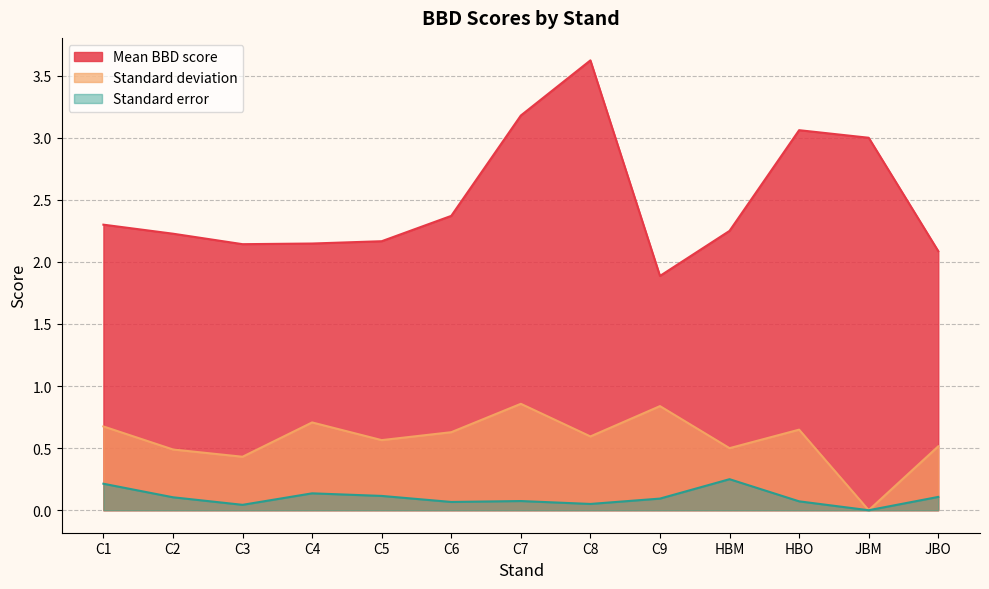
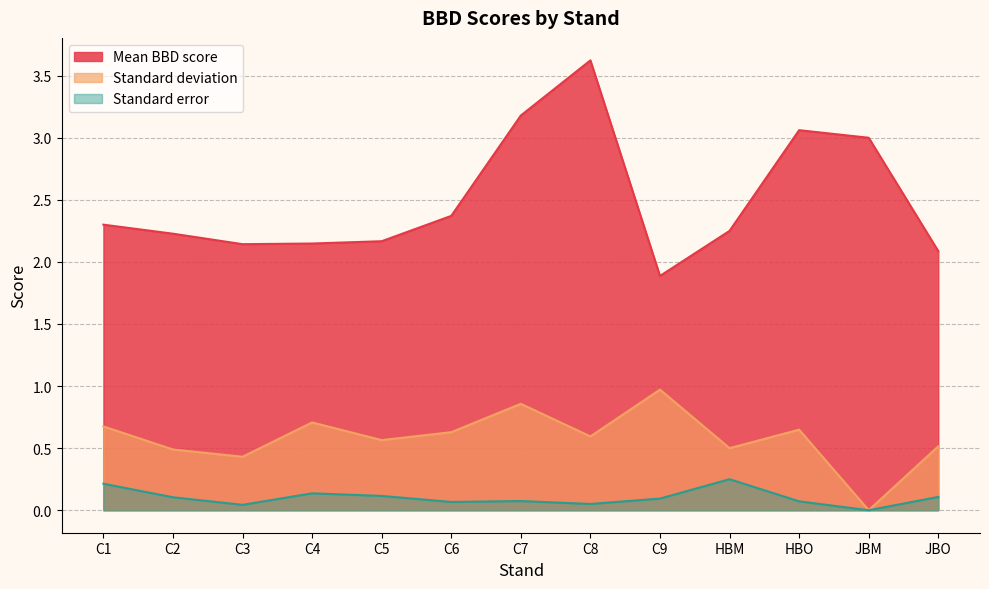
  {
    "Mean BBD score": {
      "C1": 2.30,
      "C2": 2.23,
      "C3": 2.14,
      "C4": 2.15,
      "C5": 2.17,
      "C6": 2.37,
      "C7": 3.18,
      "C8": 3.62,
      "C9": 1.89,
      "HBM": 2.25,
      "HBO": 3.06,
      "JBM": 3.00,
      "JBO": 2.09
    },
    "Standard deviation": {
      "C1": 0.67,
      "C2": 0.49,
      "C3": 0.43,
      "C4": 0.71,
      "C5": 0.56,
      "C6": 0.63,
      "C7": 0.86,
      "C8": 0.59,
-     "C9": 0.84,
+     "C9": 0.97,
      "HBM": 0.50,
      "HBO": 0.65,
      "JBO": 0.51
    },
    "Standard error": {
      "C1": 0.21,
      "C2": 0.10,
      "C3": 0.04,
      "C4": 0.14,
      "C5": 0.12,
      "C6": 0.07,
      "C7": 0.07,
      "C8": 0.05,
      "C9": 0.09,
      "HBM": 0.25,
      "HBO": 0.07,
      "JBO": 0.11
    }
  }
